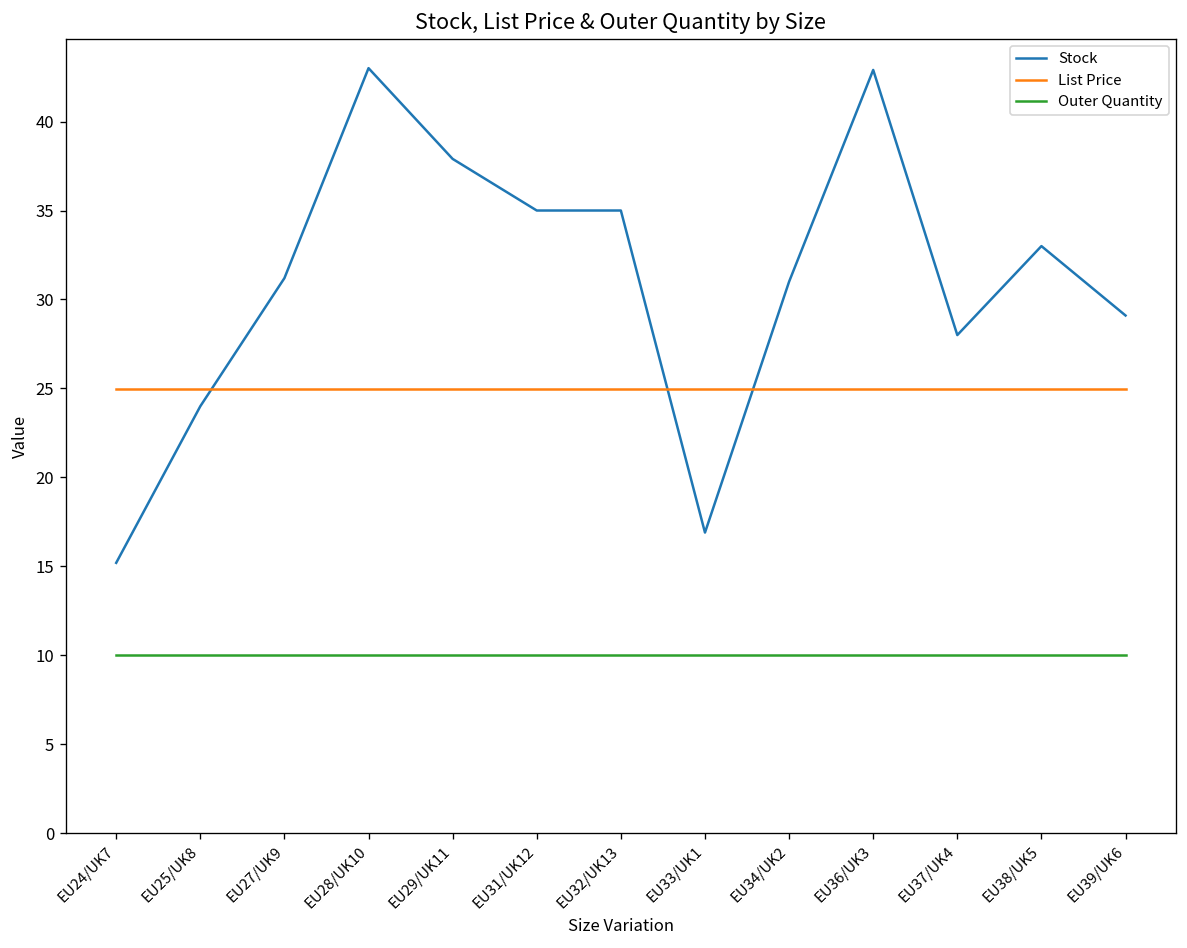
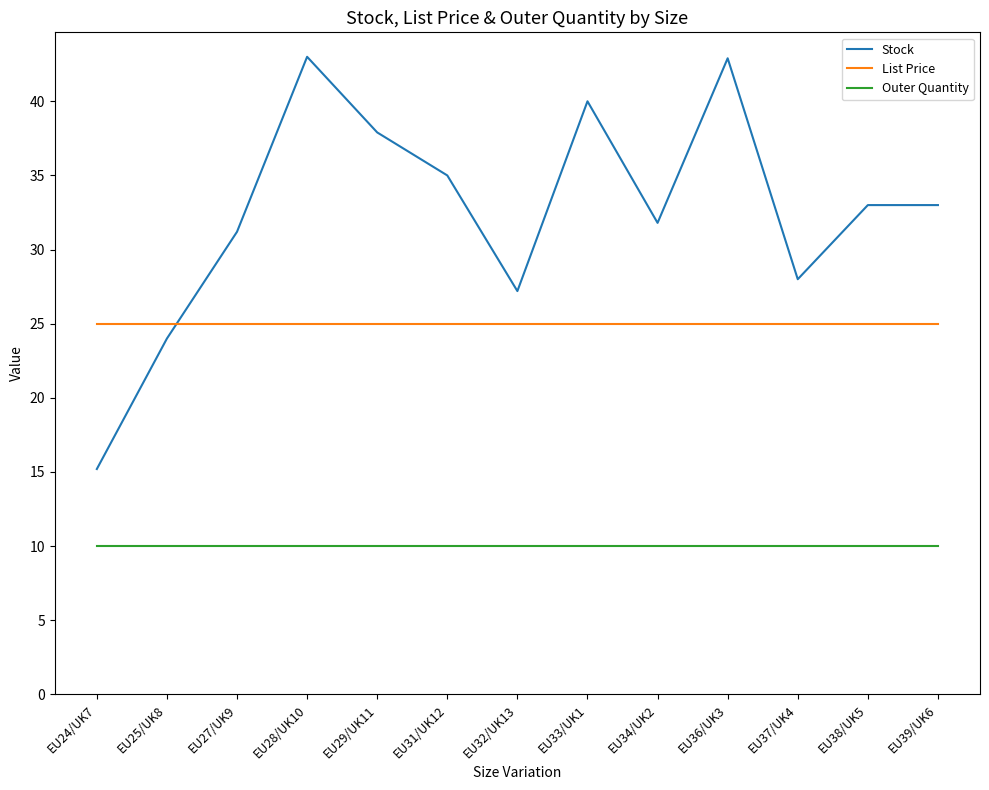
  {
    "Stock": {
      "EU24/UK7": 15.2,
      "EU25/UK8": 24.0,
      "EU27/UK9": 31.2,
      "EU28/UK10": 43.0,
      "EU29/UK11": 37.9,
      "EU31/UK12": 35.0,
-     "EU32/UK13": 35.0,
-     "EU33/UK1": 16.9,
-     "EU34/UK2": 31.0,
+     "EU32/UK13": 27.2,
+     "EU33/UK1": 40.0,
+     "EU34/UK2": 31.8,
      "EU36/UK3": 42.9,
      "EU37/UK4": 28.0,
      "EU38/UK5": 33.0,
-     "EU39/UK6": 29.1
+     "EU39/UK6": 33.0
    },
    "List Price": {
      "EU24/UK7": 25.0,
      "EU25/UK8": 25.0,
      "EU27/UK9": 25.0,
      "EU28/UK10": 25.0,
      "EU29/UK11": 25.0,
      "EU31/UK12": 25.0,
      "EU32/UK13": 25.0,
      "EU33/UK1": 25.0,
      "EU34/UK2": 25.0,
      "EU36/UK3": 25.0,
      "EU37/UK4": 25.0,
      "EU38/UK5": 25.0,
      "EU39/UK6": 25.0
    },
    "Outer Quantity": {
      "EU24/UK7": 10.0,
      "EU25/UK8": 10.0,
      "EU27/UK9": 10.0,
      "EU28/UK10": 10.0,
      "EU29/UK11": 10.0,
      "EU31/UK12": 10.0,
      "EU32/UK13": 10.0,
      "EU33/UK1": 10.0,
      "EU34/UK2": 10.0,
      "EU36/UK3": 10.0,
      "EU37/UK4": 10.0,
      "EU38/UK5": 10.0,
      "EU39/UK6": 10.0
    }
  }
